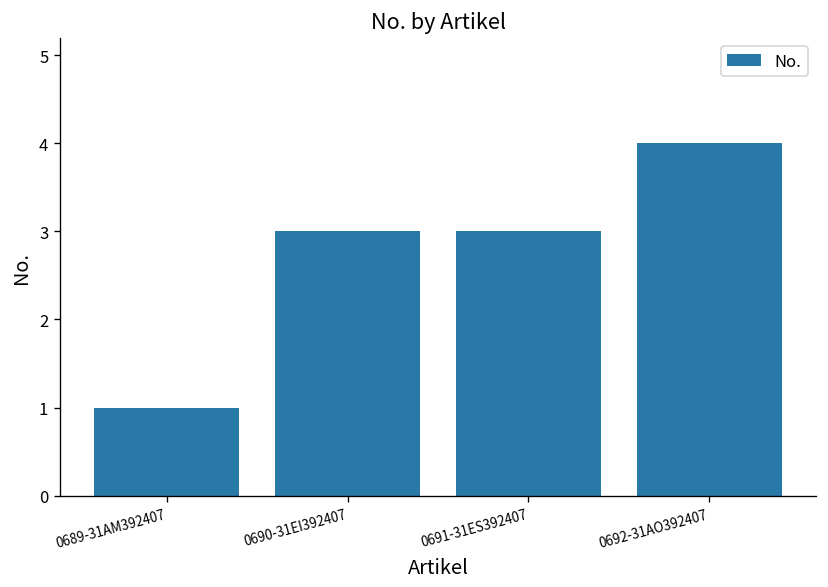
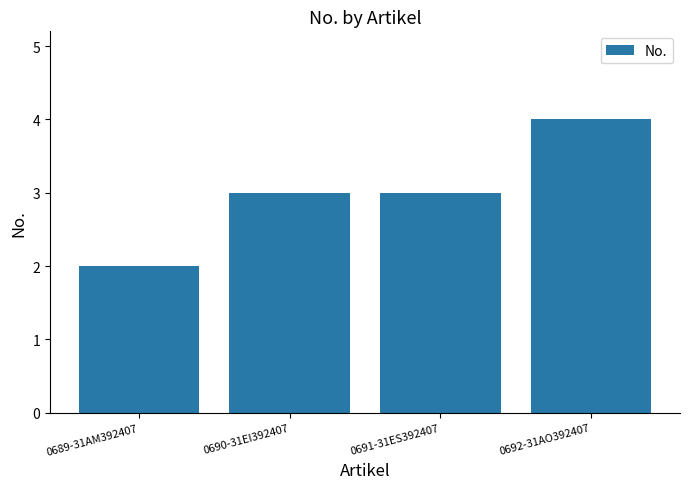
  {
-   "0689-31AM392407": 1,
+   "0689-31AM392407": 2,
    "0690-31EI392407": 3,
    "0691-31ES392407": 3,
    "0692-31AO392407": 4
  }
